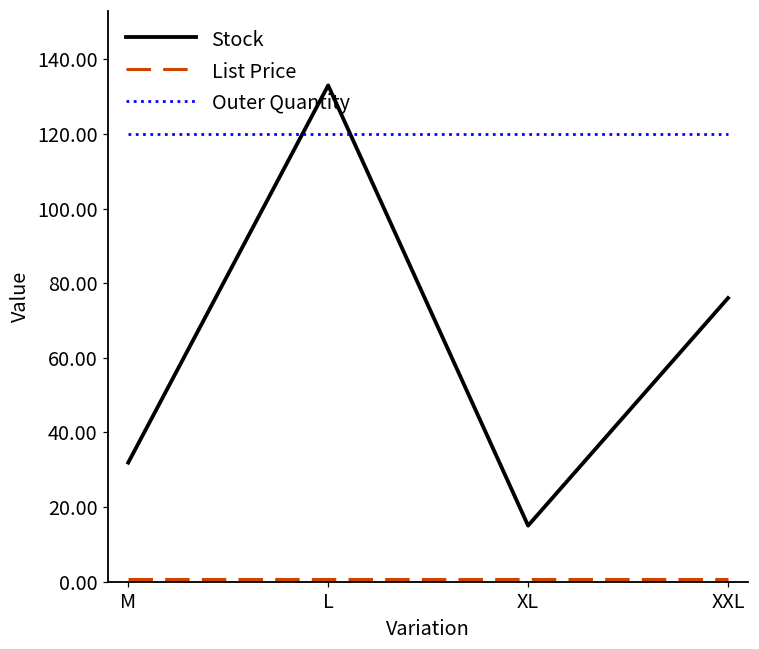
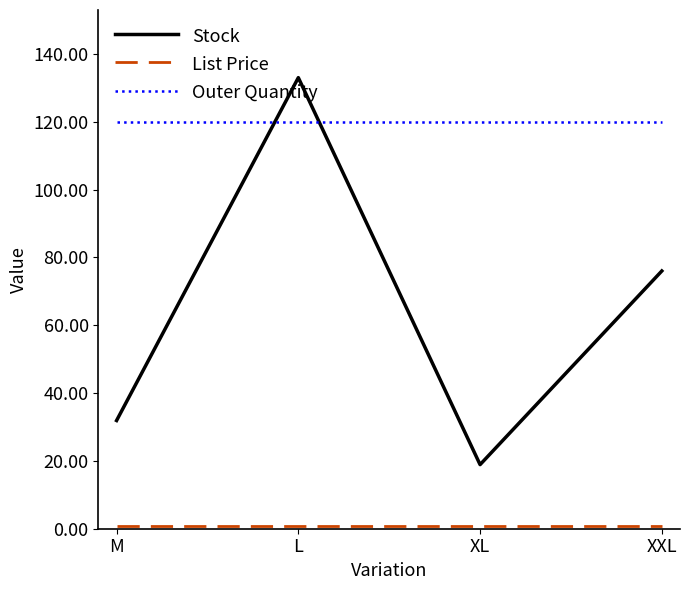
  {
    "Stock": {
      "M": 32,
      "L": 133,
-     "XL": 15,
+     "XL": 19,
      "XXL": 76
    },
    "List Price": {
      "M": 1,
      "L": 1,
      "XL": 1,
      "XXL": 1
    },
    "Outer Quantity": {
      "M": 120,
      "L": 120,
      "XL": 120,
      "XXL": 120
    }
  }
